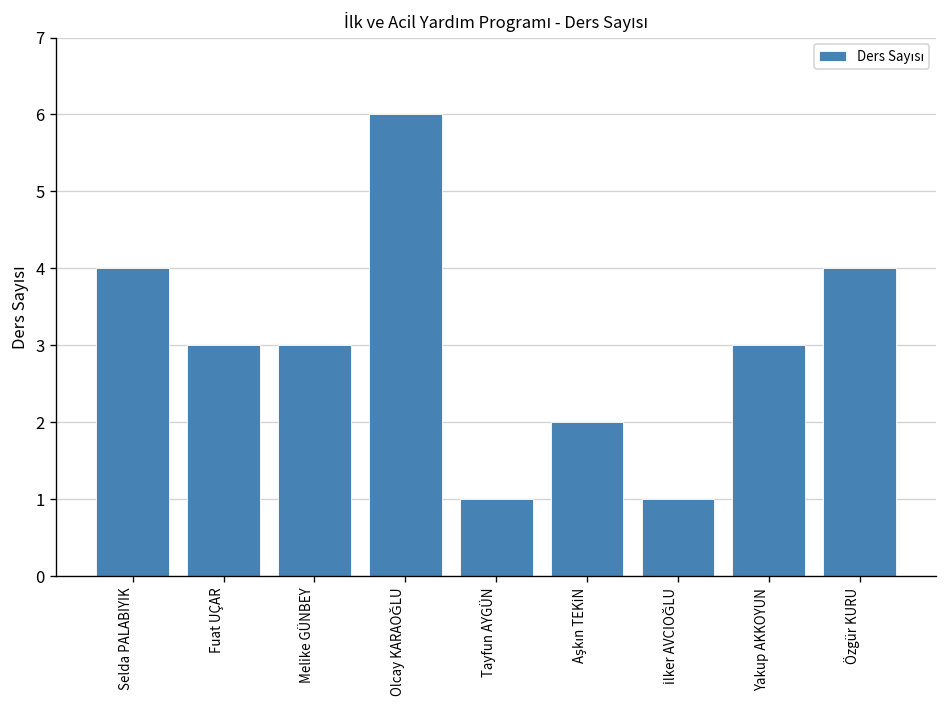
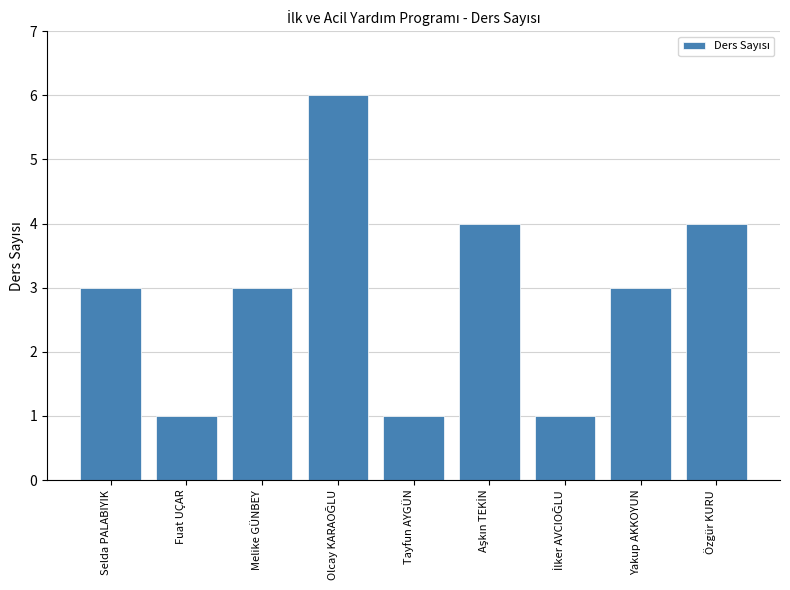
  {
-   "Selda PALABIYIK": 4,
-   "Fuat UÇAR": 3,
+   "Selda PALABIYIK": 3,
+   "Fuat UÇAR": 1,
    "Melike GÜNBEY": 3,
    "Olcay KARAOĞLU": 6,
    "Tayfun AYGÜN": 1,
-   "Aşkın TEKİN": 2,
+   "Aşkın TEKİN": 4,
    "İlker AVCIOĞLU": 1,
    "Yakup AKKOYUN": 3,
    "Özgür KURU": 4
  }
